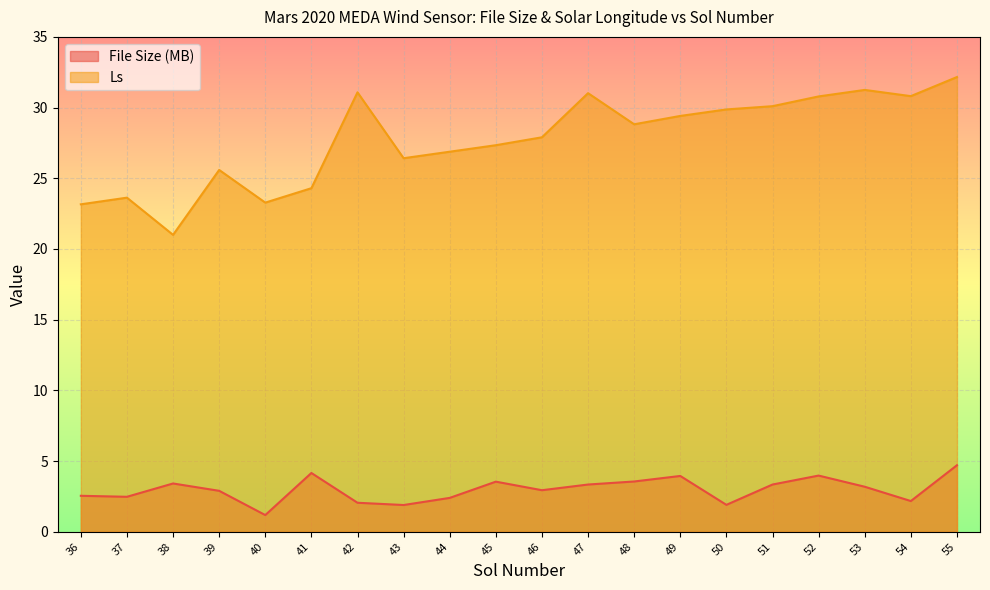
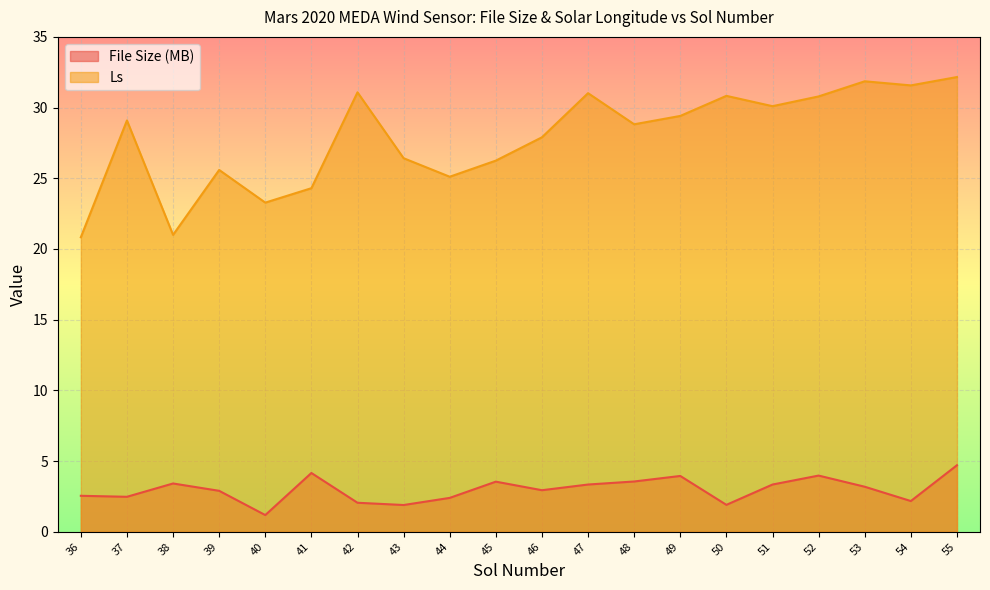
  {
    "File Size (MB)": {
      "36": 2.5,
      "37": 2.5,
      "38": 3.4,
      "39": 2.9,
      "40": 1.2,
      "41": 4.2,
      "42": 2.1,
      "43": 1.9,
      "44": 2.4,
      "45": 3.5,
      "46": 2.9,
      "47": 3.3,
      "48": 3.6,
      "49": 4.0,
      "50": 1.9,
      "51": 3.3,
      "52": 4.0,
      "53": 3.2,
      "54": 2.2,
      "55": 4.7
    },
    "Ls": {
-     "36": 23.2,
-     "37": 23.6,
+     "36": 20.8,
+     "37": 29.1,
      "38": 21.0,
      "39": 25.6,
      "40": 23.3,
      "41": 24.3,
      "42": 31.1,
      "43": 26.4,
-     "44": 26.9,
-     "45": 27.3,
+     "44": 25.1,
+     "45": 26.3,
      "46": 27.9,
      "47": 31.0,
      "48": 28.8,
      "49": 29.4,
-     "50": 29.9,
+     "50": 30.8,
      "51": 30.1,
      "52": 30.8,
-     "53": 31.3,
-     "54": 30.8,
+     "53": 31.9,
+     "54": 31.6,
      "55": 32.2
    }
  }
